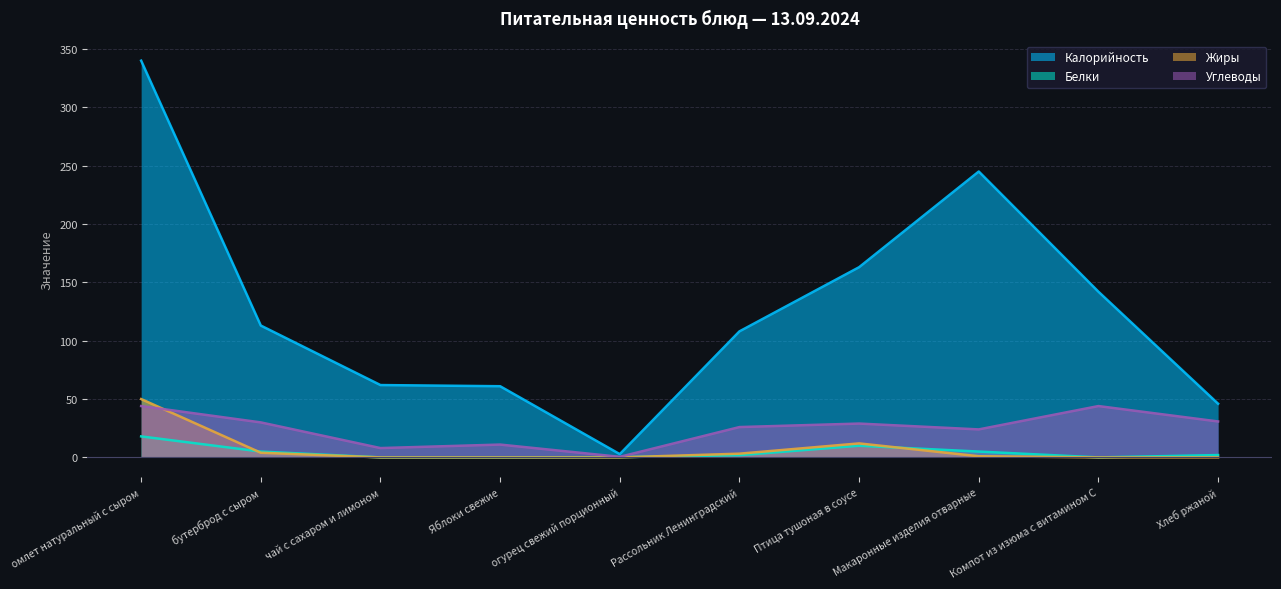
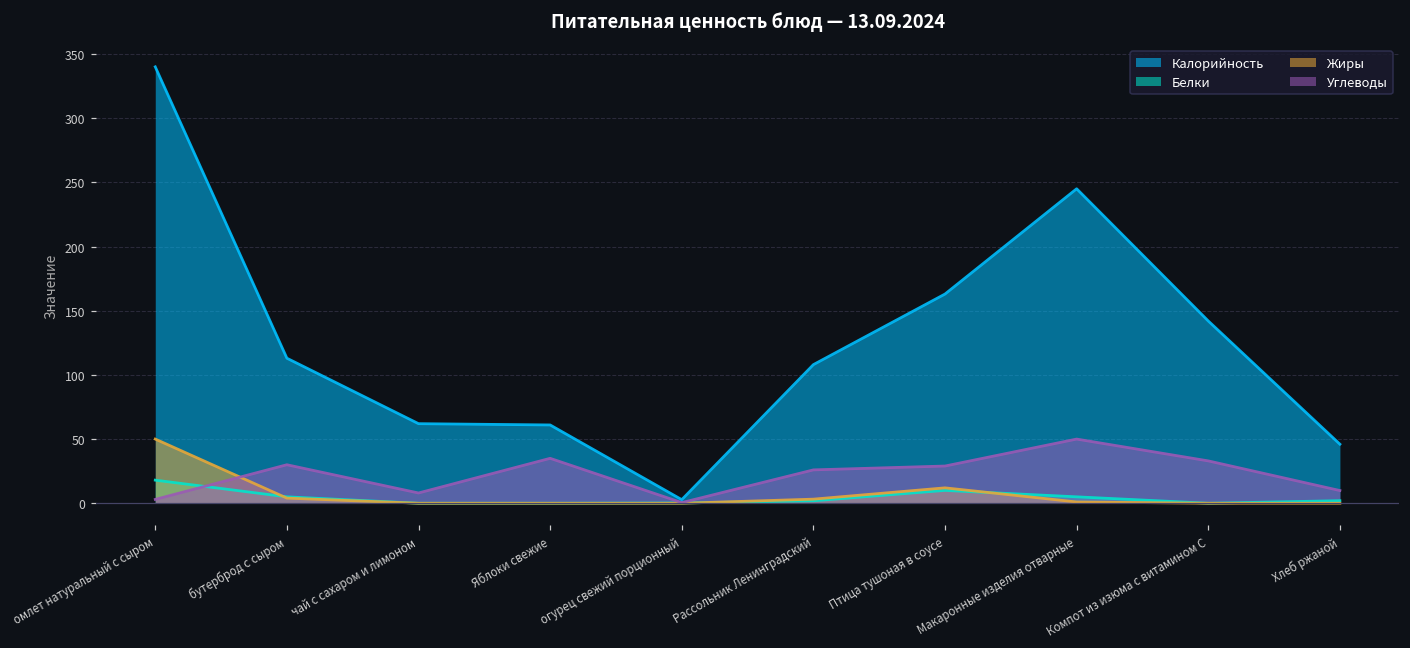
  {
    "Жиры": {
      "омлет натуральный с сыром": 50,
      "Макаронные изделия отварные": 1
    },
    "Углеводы": {
-     "омлет натуральный с сыром": 44,
+     "омлет натуральный с сыром": 3,
      "бутерброд с сыром": 30,
      "чай с сахаром и лимоном": 8,
-     "Яблоки свежие": 11,
+     "Яблоки свежие": 35,
      "Рассольник Ленинградский": 26,
      "Птица тушоная в соусе": 29,
-     "Макаронные изделия отварные": 24,
-     "Компот из изюма с витамином С": 44,
-     "Хлеб ржаной": 31
+     "Макаронные изделия отварные": 50,
+     "Компот из изюма с витамином С": 33,
+     "Хлеб ржаной": 10
    }
  }
